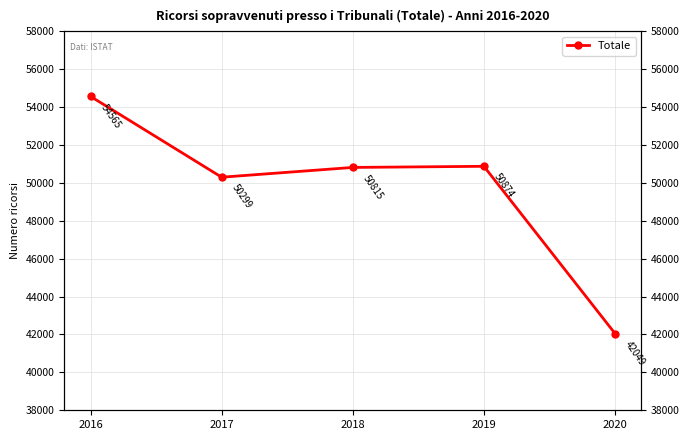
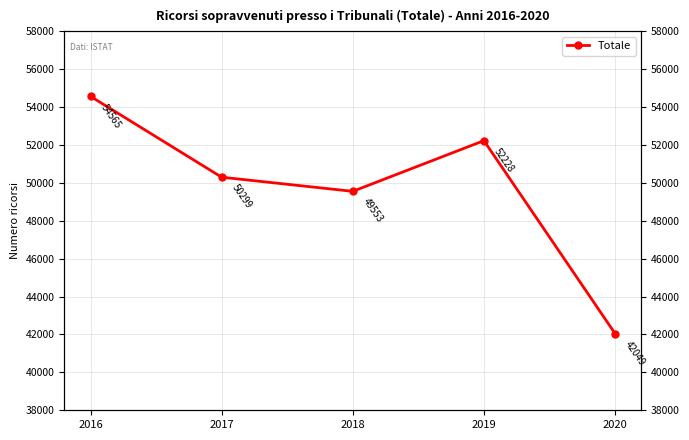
  {
    "2016": 54565,
    "2017": 50299,
-   "2018": 50815,
-   "2019": 50874,
+   "2018": 49553,
+   "2019": 52228,
    "2020": 42049
  }
